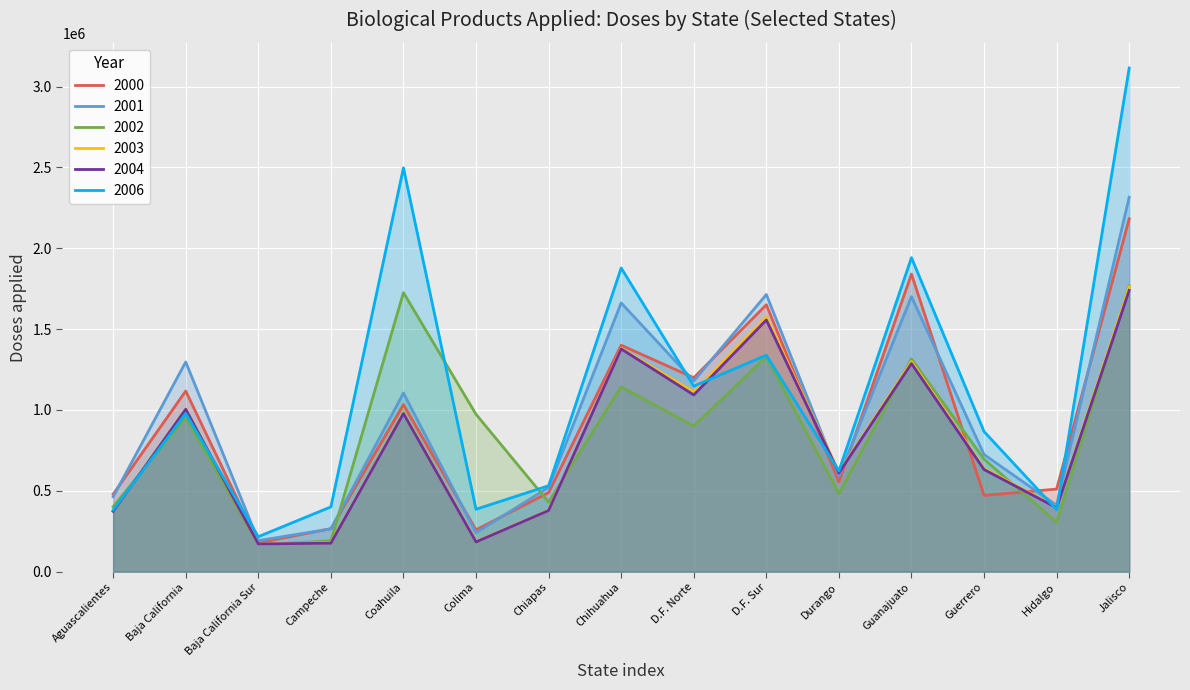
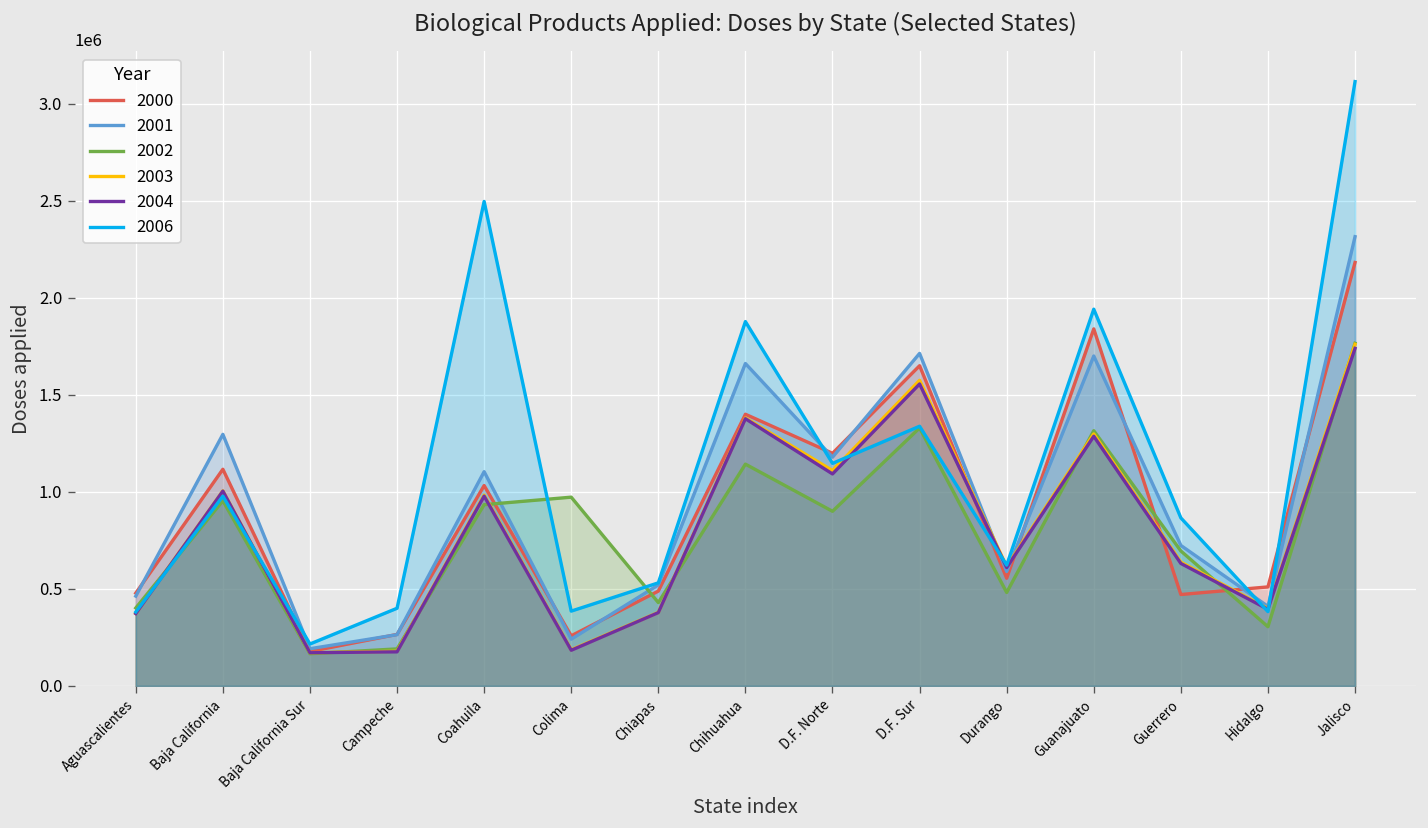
  {
    "2000": {
      "Baja California": 1120000,
      "Coahuila": 1030000,
      "Colima": 260000,
      "Chiapas": 490000,
      "Chihuahua": 1400000,
      "D.F. Norte": 1200000,
      "D.F. Sur": 1650000,
      "Durango": 560000,
      "Guanajuato": 1840000,
      "Guerrero": 470000,
      "Hidalgo": 510000,
      "Jalisco": 2180000
    },
    "2001": {
      "Baja California": 1300000,
      "Coahuila": 1100000,
      "Colima": 240000,
      "Chihuahua": 1660000,
      "D.F. Norte": 1180000,
      "D.F. Sur": 1710000,
      "Durango": 590000,
      "Guanajuato": 1700000,
      "Guerrero": 720000,
      "Jalisco": 2320000
    },
    "2002": {
      "Aguascalientes": 400000,
      "Baja California": 950000,
-     "Coahuila": 1730000,
+     "Coahuila": 930000,
      "Colima": 970000,
      "Chiapas": 430000,
      "Chihuahua": 1140000,
      "D.F. Norte": 900000,
      "Durango": 480000,
      "Guanajuato": 1320000,
      "Guerrero": 700000,
      "Hidalgo": 310000
    },
    "2003": {
      "D.F. Norte": 1110000,
      "D.F. Sur": 1570000
    },
    "2004": {
      "D.F. Norte": 1090000,
      "D.F. Sur": 1560000,
      "Jalisco": 1740000
    },
    "2006": {
      "Baja California": 980000,
      "Baja California Sur": 220000,
      "Campeche": 400000,
      "Coahuila": 2500000,
      "Colima": 390000,
      "Chihuahua": 1880000,
      "D.F. Norte": 1150000,
      "Guanajuato": 1940000,
      "Guerrero": 870000,
      "Jalisco": 3110000
    }
  }
